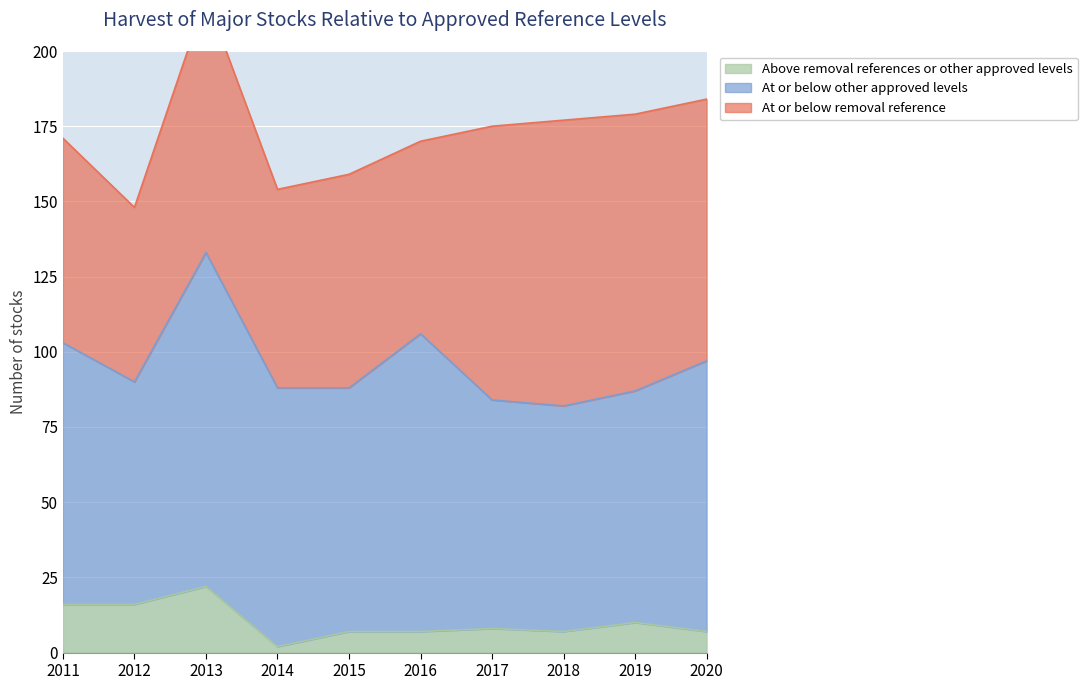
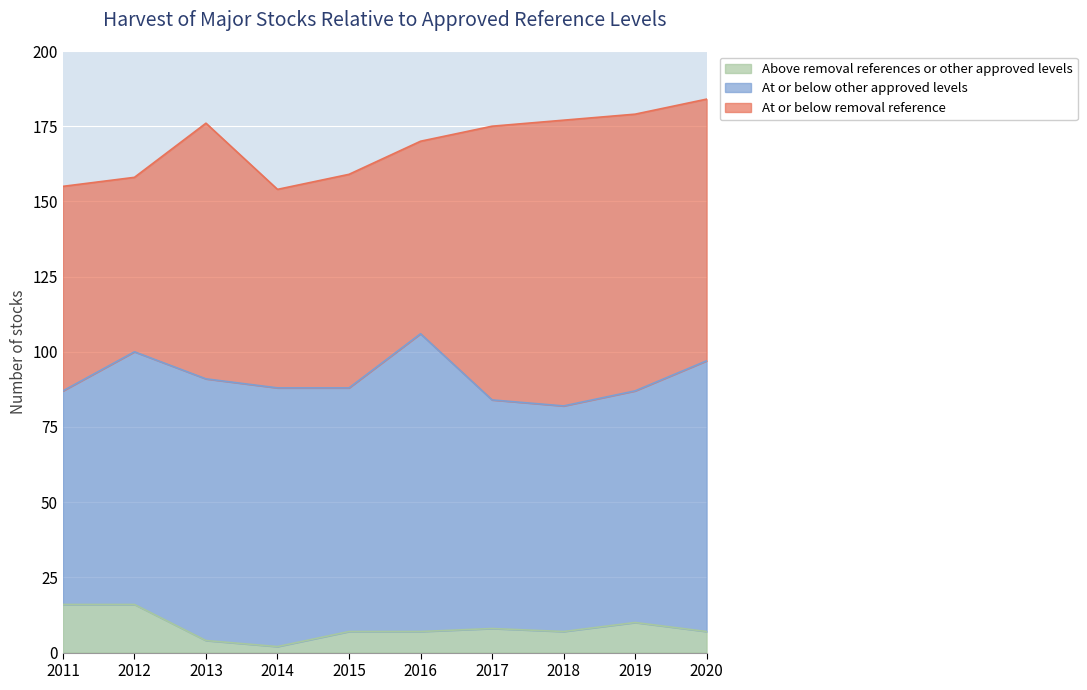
  {
    "Above removal references or other approved levels": {
      "2011": 16,
      "2012": 16,
-     "2013": 22,
+     "2013": 4,
      "2014": 2,
      "2015": 7,
      "2016": 7,
      "2017": 8,
      "2018": 7,
      "2019": 10,
      "2020": 7
    },
    "At or below other approved levels": {
-     "2011": 87,
-     "2012": 74,
-     "2013": 111,
+     "2011": 71,
+     "2012": 84,
+     "2013": 87,
      "2014": 86,
      "2015": 81,
      "2016": 99,
      "2017": 76,
      "2018": 75,
      "2019": 77,
      "2020": 90
    },
    "At or below removal reference": {
      "2011": 68,
      "2012": 58,
      "2014": 66,
      "2015": 71,
      "2016": 64,
      "2017": 91,
      "2018": 95,
      "2019": 92,
      "2020": 87
    }
  }
